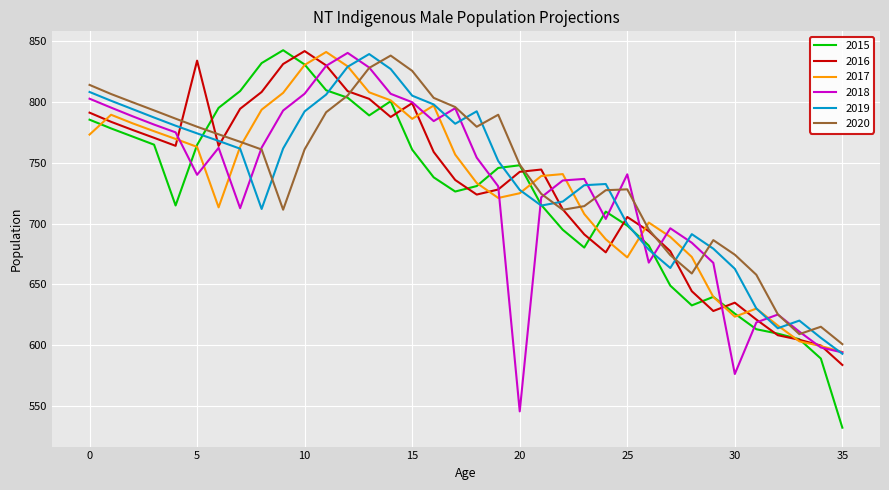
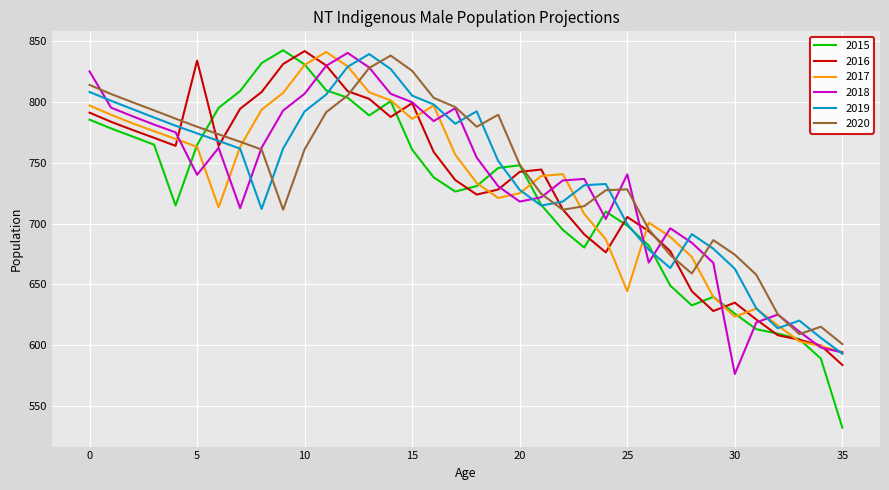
  {
    "2015": {
      "0": 786,
      "15": 761,
      "30": 626,
      "35": 532
    },
    "2016": {
      "0": 791,
      "5": 834,
      "10": 842,
      "20": 743,
      "25": 705,
      "30": 635,
      "35": 584
    },
    "2017": {
-     "0": 773,
+     "0": 797,
      "15": 786,
      "20": 725,
-     "25": 672,
+     "25": 644,
      "30": 623
    },
    "2018": {
-     "0": 803,
+     "0": 825,
      "5": 740,
      "10": 807,
-     "20": 545,
+     "20": 718,
      "25": 741,
      "30": 576
    },
    "2019": {
      "0": 808,
      "5": 774,
      "10": 792,
      "15": 805,
      "20": 728,
      "30": 663
    },
    "2020": {
      "0": 814,
      "5": 780,
      "10": 761,
      "15": 826,
      "25": 728,
      "30": 674,
      "35": 601
    }
  }
